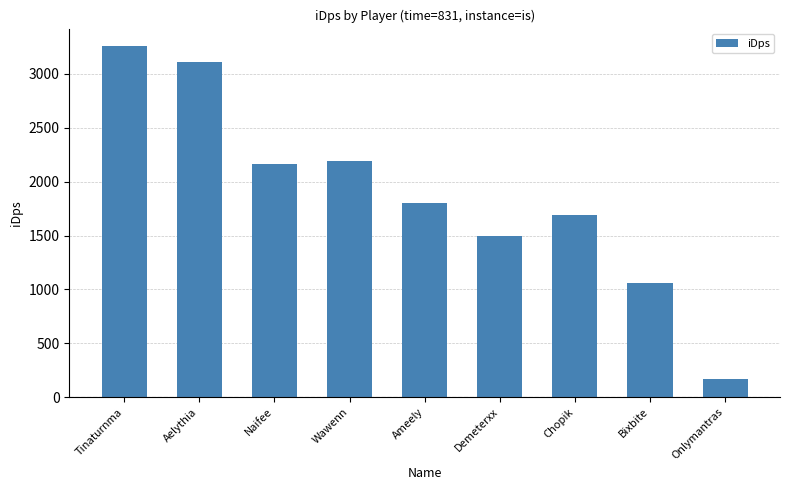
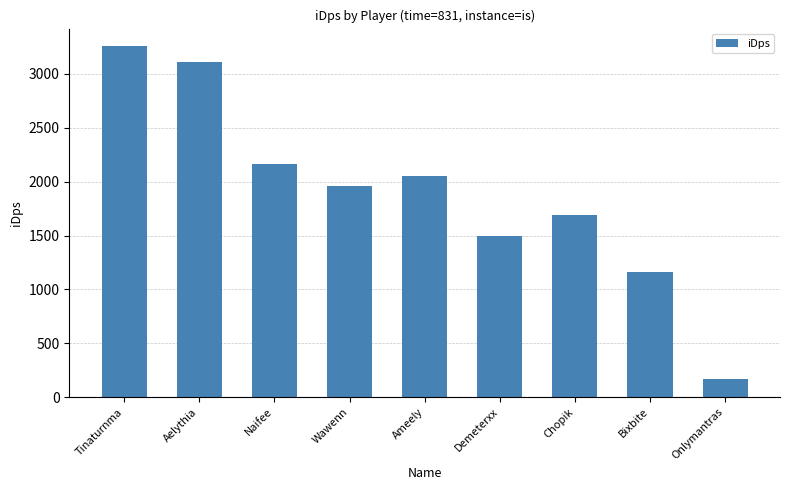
  {
    "Tinaturnma": 3260,
    "Aelythia": 3110,
    "Naifee": 2170,
-   "Wawenn": 2190,
-   "Ameely": 1800,
+   "Wawenn": 1960,
+   "Ameely": 2050,
    "Demeterxx": 1490,
    "Chopik": 1690,
-   "Bixbite": 1060,
+   "Bixbite": 1160,
    "Onlymantras": 170
  }
